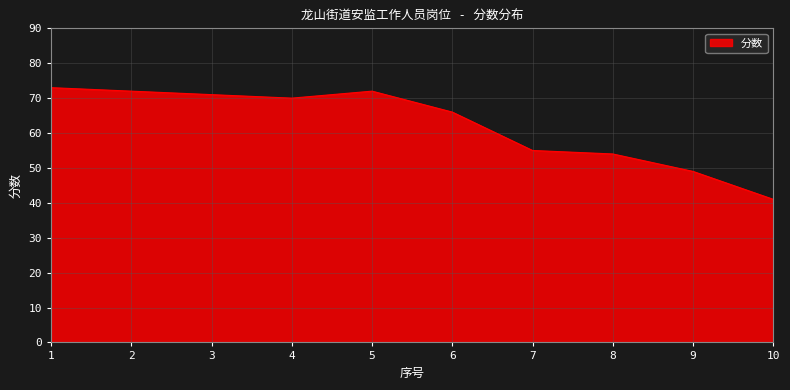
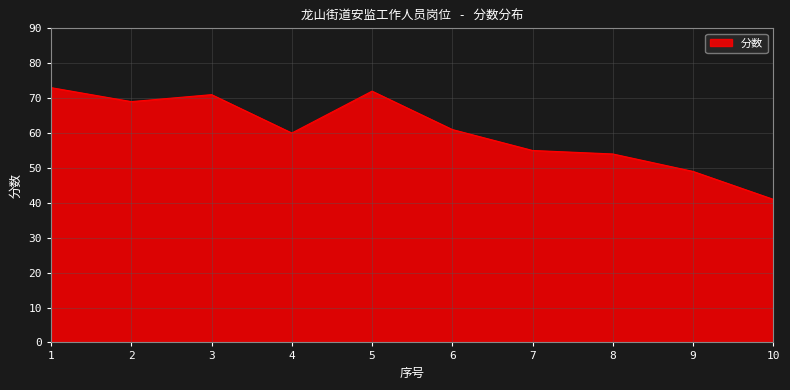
  {
    "1": 73,
-   "2": 72,
+   "2": 69,
    "3": 71,
-   "4": 70,
+   "4": 60,
    "5": 72,
-   "6": 66,
+   "6": 61,
    "7": 55,
    "8": 54,
    "9": 49,
    "10": 41
  }
